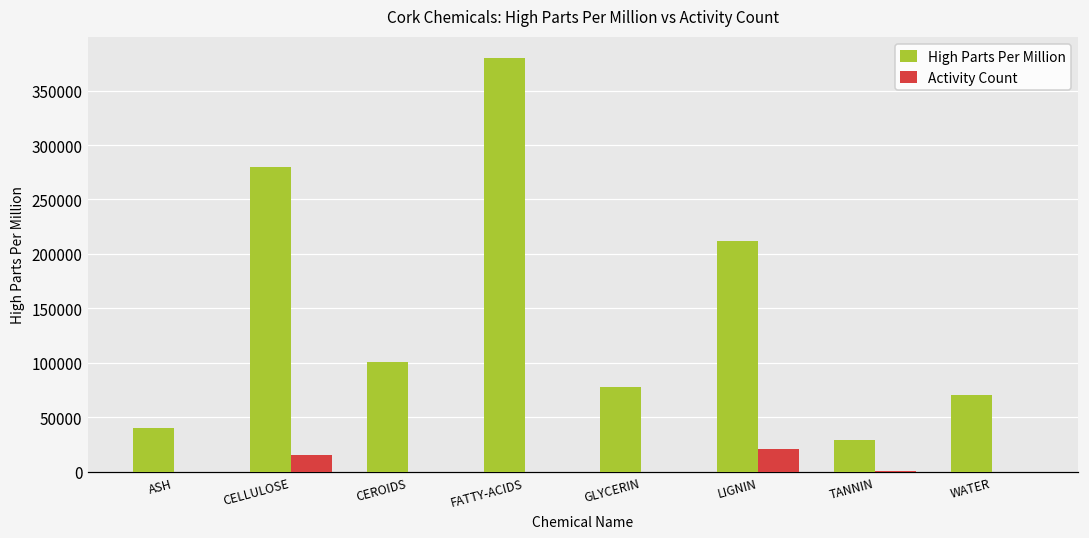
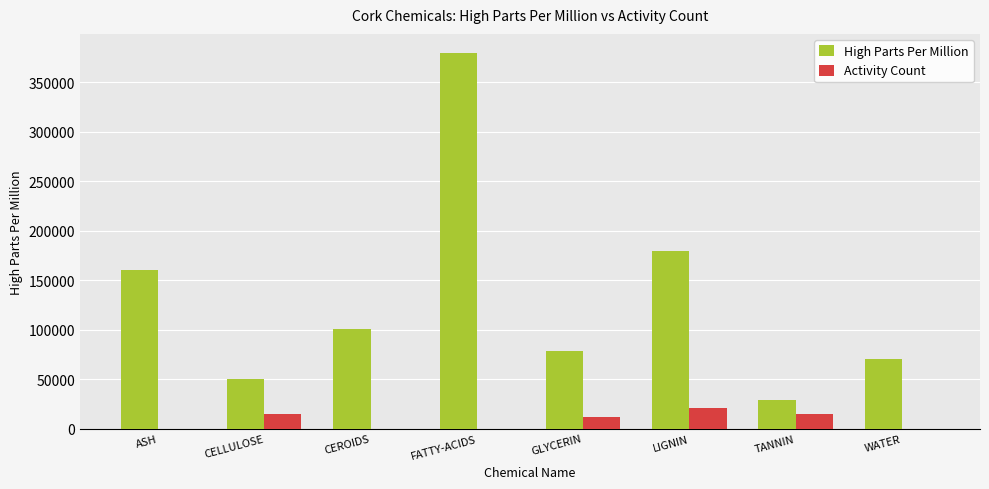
  {
    "High Parts Per Million": {
-     "ASH": 40000,
-     "CELLULOSE": 280000,
+     "ASH": 160000,
+     "CELLULOSE": 50000,
      "CEROIDS": 100000,
      "FATTY-ACIDS": 380000,
      "GLYCERIN": 80000,
-     "LIGNIN": 210000,
+     "LIGNIN": 180000,
      "TANNIN": 30000,
      "WATER": 70000
    },
    "Activity Count": {
      "ASH": 0,
      "CELLULOSE": 10000,
      "CEROIDS": 0,
      "FATTY-ACIDS": 0,
-     "GLYCERIN": 0,
+     "GLYCERIN": 10000,
      "LIGNIN": 20000,
-     "TANNIN": 0,
+     "TANNIN": 10000,
      "WATER": 0
    }
  }
